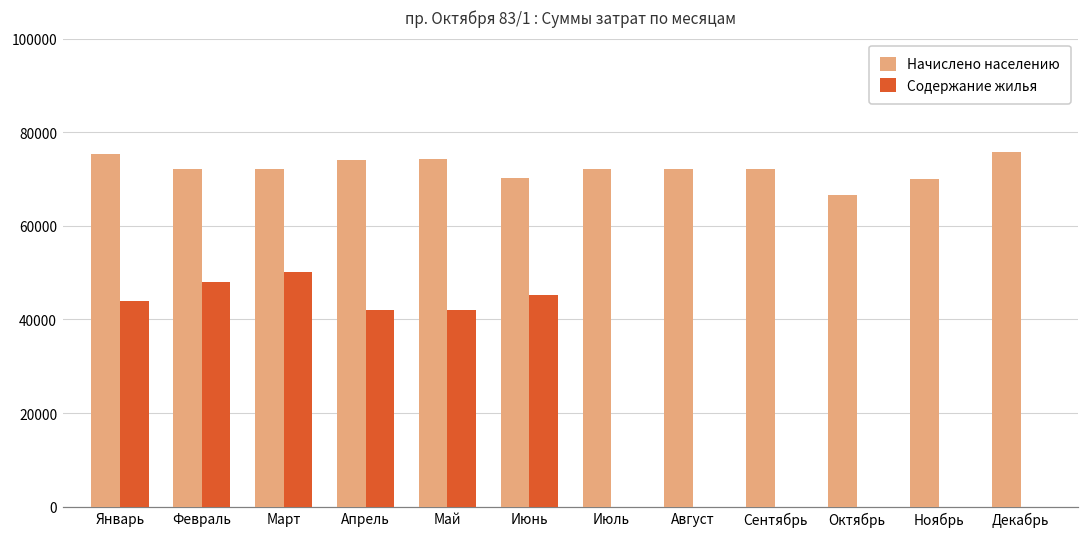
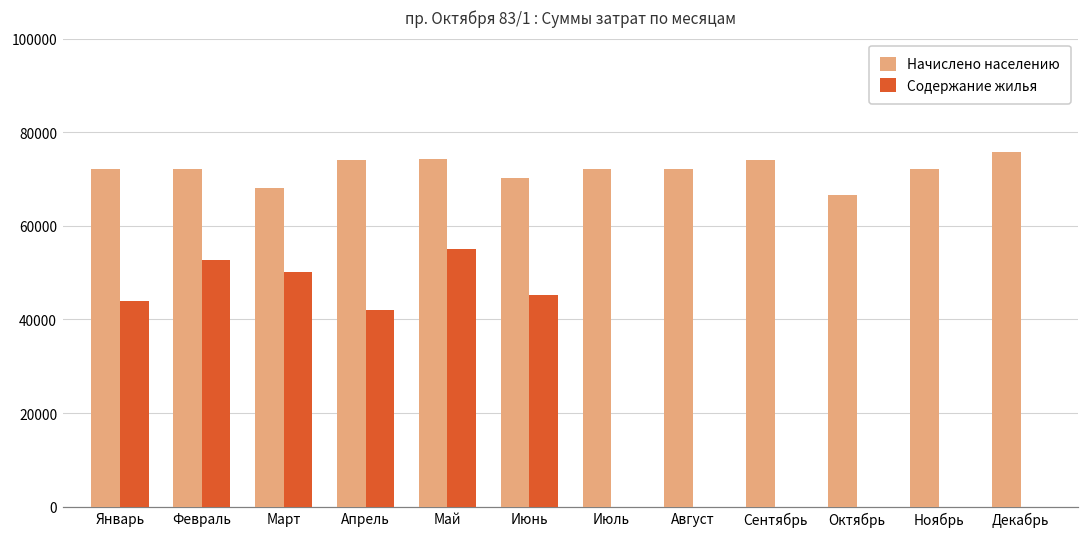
  {
    "Начислено населению": {
-     "Январь": 75000,
+     "Январь": 72000,
      "Февраль": 72000,
-     "Март": 72000,
+     "Март": 68000,
      "Апрель": 74000,
      "Май": 74000,
      "Июнь": 70000,
      "Июль": 72000,
      "Август": 72000,
-     "Сентябрь": 72000,
+     "Сентябрь": 74000,
      "Октябрь": 67000,
-     "Ноябрь": 70000,
+     "Ноябрь": 72000,
      "Декабрь": 76000
    },
    "Содержание жилья": {
      "Январь": 44000,
-     "Февраль": 48000,
+     "Февраль": 53000,
      "Март": 50000,
      "Апрель": 42000,
-     "Май": 42000,
+     "Май": 55000,
      "Июнь": 45000,
      "Июль": 0,
      "Август": 0,
      "Сентябрь": 0,
      "Октябрь": 0,
      "Ноябрь": 0,
      "Декабрь": 0
    }
  }
